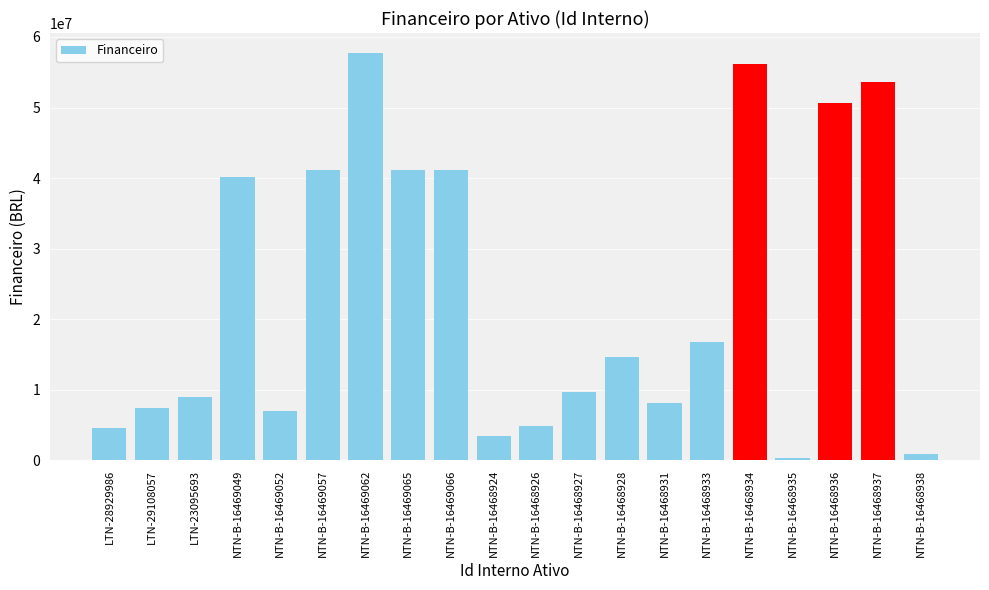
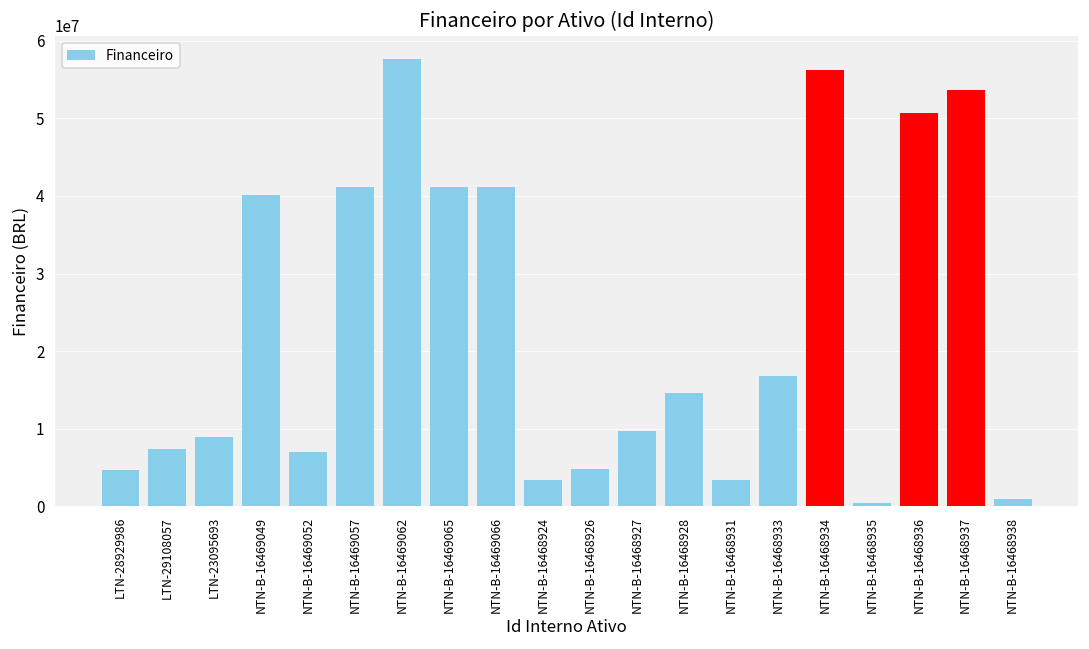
  {
    "LTN-28929986": 5000000,
    "LTN-29108057": 7000000,
    "LTN-23095693": 9000000,
    "NTN-B-16469049": 40000000,
    "NTN-B-16469052": 7000000,
    "NTN-B-16469057": 41000000,
    "NTN-B-16469062": 58000000,
    "NTN-B-16469065": 41000000,
    "NTN-B-16469066": 41000000,
    "NTN-B-16468924": 3000000,
    "NTN-B-16468926": 5000000,
    "NTN-B-16468927": 10000000,
    "NTN-B-16468928": 15000000,
-   "NTN-B-16468931": 8000000,
+   "NTN-B-16468931": 3000000,
    "NTN-B-16468933": 17000000,
    "NTN-B-16468934": 56000000,
    "NTN-B-16468935": 0,
    "NTN-B-16468936": 51000000,
    "NTN-B-16468937": 54000000,
    "NTN-B-16468938": 1000000
  }
